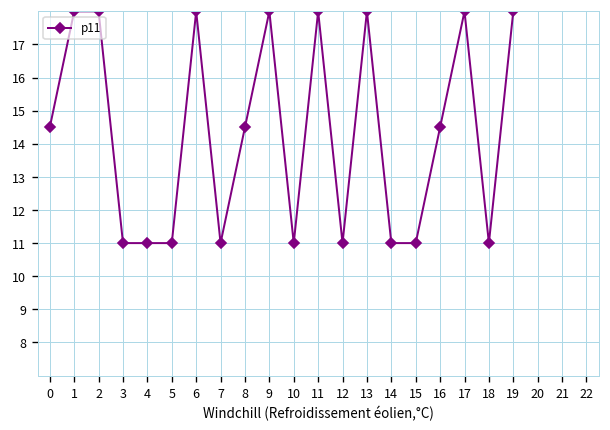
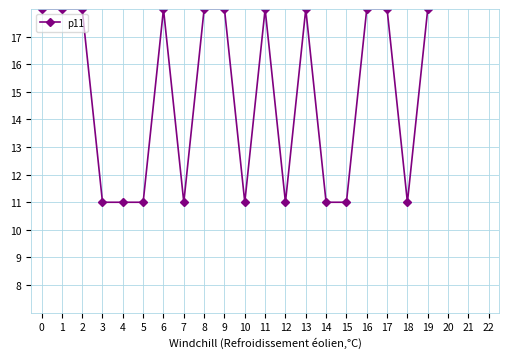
  {
-   "0": 14.5,
+   "0": 18.0,
    "1": 18.0,
    "2": 18.0,
    "3": 11.0,
    "4": 11.0,
    "5": 11.0,
    "6": 18.0,
    "7": 11.0,
-   "8": 14.5,
+   "8": 18.0,
    "9": 18.0,
    "10": 11.0,
    "11": 18.0,
    "12": 11.0,
    "13": 18.0,
    "14": 11.0,
    "15": 11.0,
-   "16": 14.5,
+   "16": 18.0,
    "17": 18.0,
    "18": 11.0,
    "19": 18.0
  }
